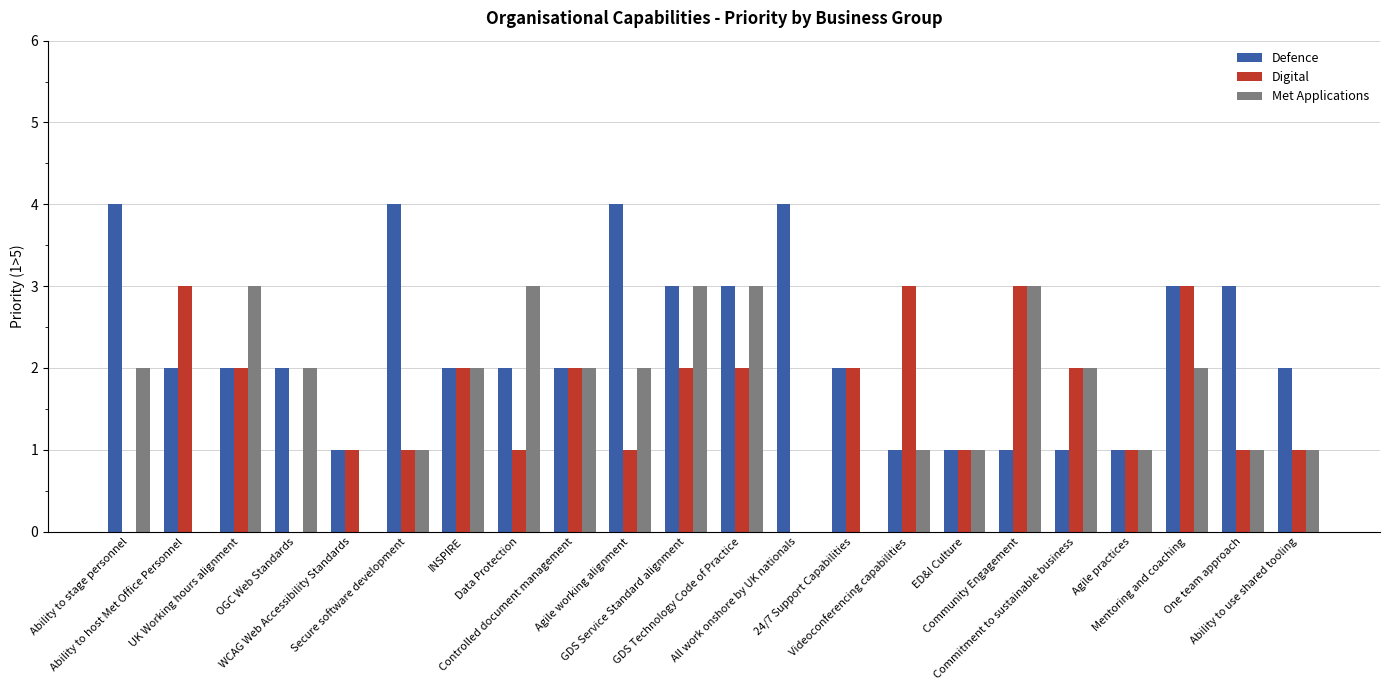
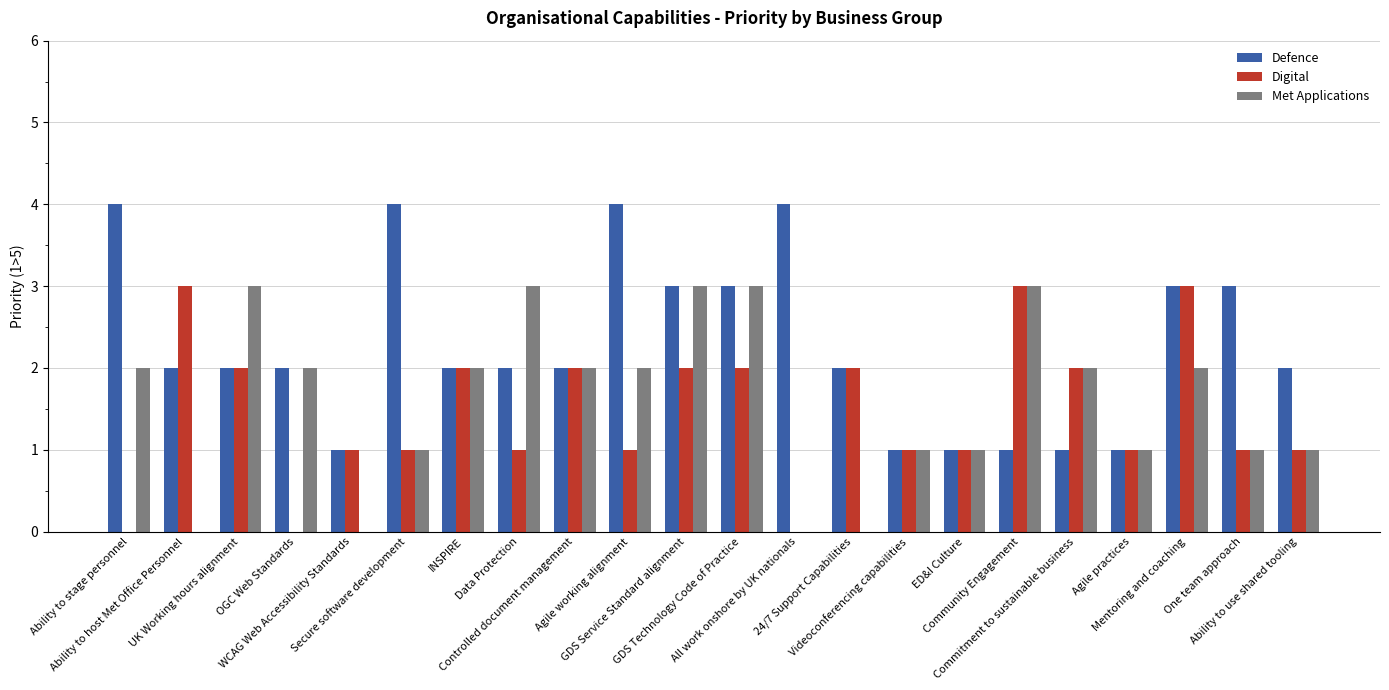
  {
    "Defence": {
      "Ability to stage personnel": 4,
      "Ability to host Met Office Personnel": 2,
      "UK Working hours alignment": 2,
      "OGC Web Standards": 2,
      "WCAG Web Accessibility Standards": 1,
      "Secure software development": 4,
      "INSPIRE": 2,
      "Data Protection": 2,
      "Controlled document management": 2,
      "Agile working alignment": 4,
      "GDS Service Standard alignment": 3,
      "GDS Technology Code of Practice": 3,
      "All work onshore by UK nationals": 4,
      "24/7 Support Capabilities": 2,
      "Videoconferencing capabilities": 1,
      "ED&I Culture": 1,
      "Community Engagement": 1,
      "Commitment to sustainable business": 1,
      "Agile practices": 1,
      "Mentoring and coaching": 3,
      "One team approach": 3,
      "Ability to use shared tooling": 2
    },
    "Digital": {
      "Ability to stage personnel": 0,
      "Ability to host Met Office Personnel": 3,
      "UK Working hours alignment": 2,
      "OGC Web Standards": 0,
      "WCAG Web Accessibility Standards": 1,
      "Secure software development": 1,
      "INSPIRE": 2,
      "Data Protection": 1,
      "Controlled document management": 2,
      "Agile working alignment": 1,
      "GDS Service Standard alignment": 2,
      "GDS Technology Code of Practice": 2,
      "All work onshore by UK nationals": 0,
      "24/7 Support Capabilities": 2,
-     "Videoconferencing capabilities": 3,
+     "Videoconferencing capabilities": 1,
      "ED&I Culture": 1,
      "Community Engagement": 3,
      "Commitment to sustainable business": 2,
      "Agile practices": 1,
      "Mentoring and coaching": 3,
      "One team approach": 1,
      "Ability to use shared tooling": 1
    },
    "Met Applications": {
      "Ability to stage personnel": 2,
      "Ability to host Met Office Personnel": 0,
      "UK Working hours alignment": 3,
      "OGC Web Standards": 2,
      "WCAG Web Accessibility Standards": 0,
      "Secure software development": 1,
      "INSPIRE": 2,
      "Data Protection": 3,
      "Controlled document management": 2,
      "Agile working alignment": 2,
      "GDS Service Standard alignment": 3,
      "GDS Technology Code of Practice": 3,
      "All work onshore by UK nationals": 0,
      "24/7 Support Capabilities": 0,
      "Videoconferencing capabilities": 1,
      "ED&I Culture": 1,
      "Community Engagement": 3,
      "Commitment to sustainable business": 2,
      "Agile practices": 1,
      "Mentoring and coaching": 2,
      "One team approach": 1,
      "Ability to use shared tooling": 1
    }
  }
